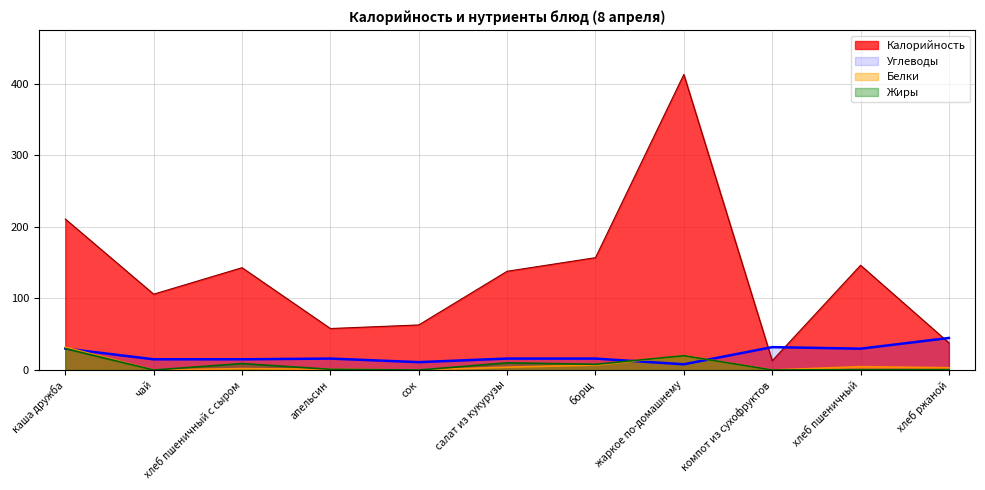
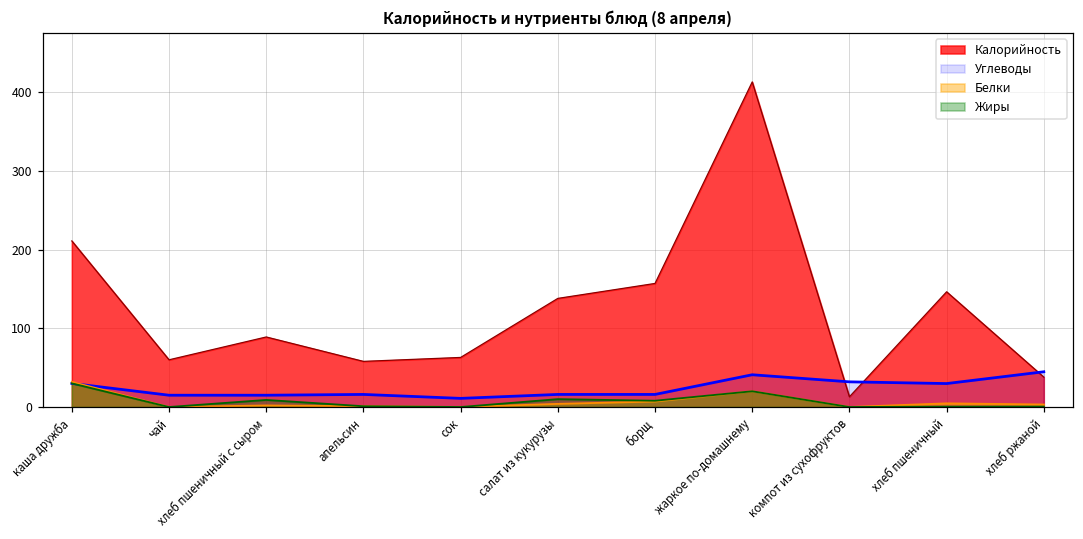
  {
    "Калорийность": {
      "каша дружба": 210,
-     "чай": 110,
-     "хлеб пшеничный с сыром": 140,
+     "чай": 60,
+     "хлеб пшеничный с сыром": 90,
      "апельсин": 60,
      "сок": 60,
      "салат из кукурузы": 140,
      "борщ": 160,
      "жаркое по-домашнему": 410,
      "компот из сухофруктов": 10,
      "хлеб пшеничный": 150,
      "хлеб ржаной": 40
    },
    "Углеводы": {
      "чай": 20,
      "хлеб пшеничный с сыром": 20,
      "апельсин": 20,
      "сок": 10,
      "салат из кукурузы": 20,
      "борщ": 20,
-     "жаркое по-домашнему": 10,
+     "жаркое по-домашнему": 40,
      "компот из сухофруктов": 30,
      "хлеб пшеничный": 30,
      "хлеб ржаной": 40
    },
    "Белки": {
      "хлеб пшеничный с сыром": 0,
      "салат из кукурузы": 0,
      "хлеб пшеничный": 0
    },
    "Жиры": {
      "хлеб пшеничный с сыром": 10,
      "салат из кукурузы": 10,
      "хлеб пшеничный": 0
    }
  }
